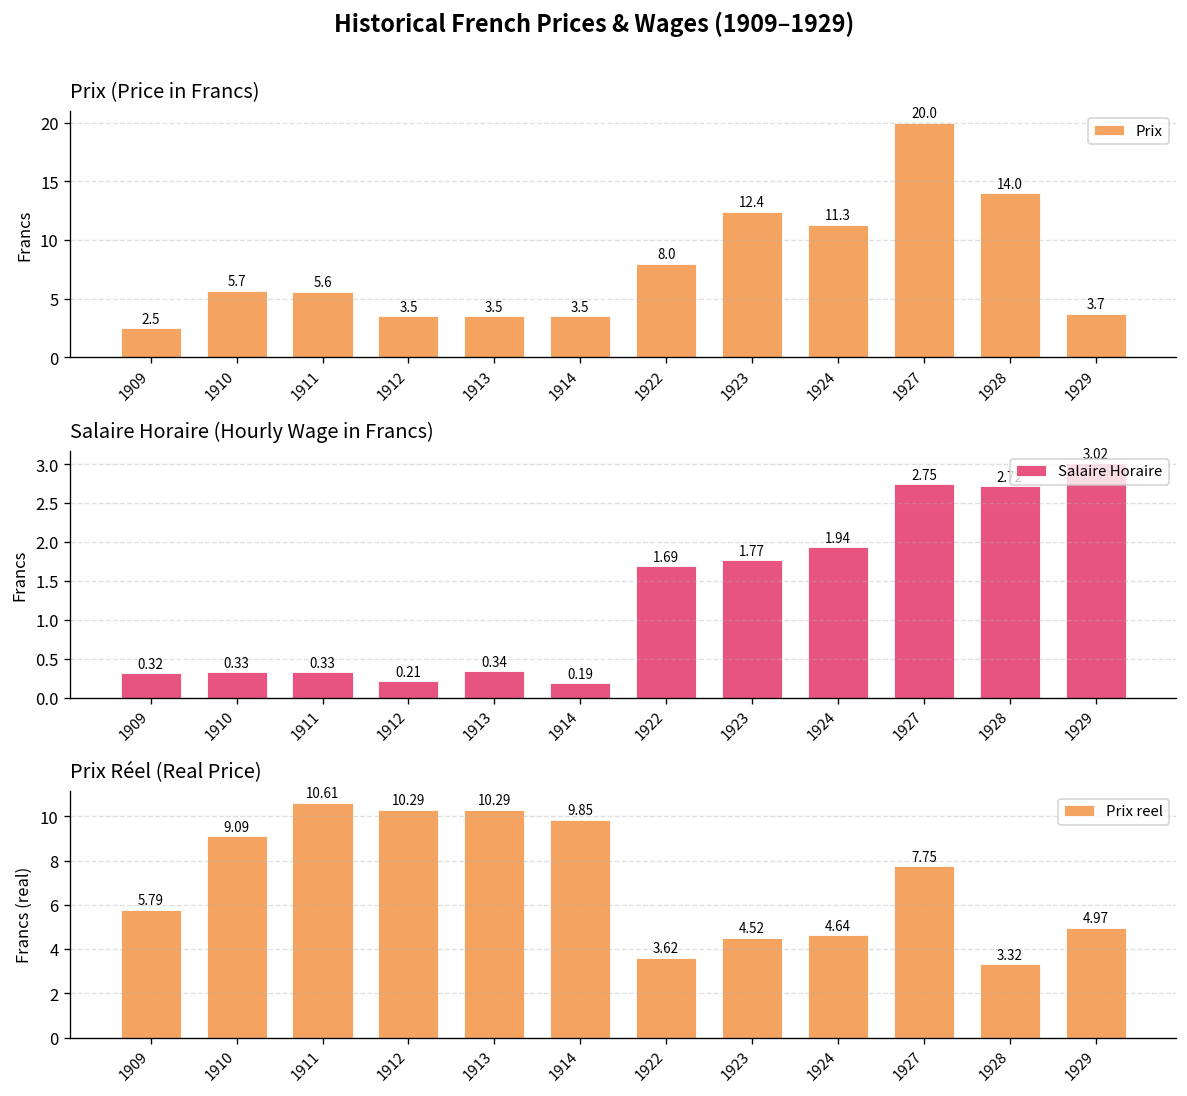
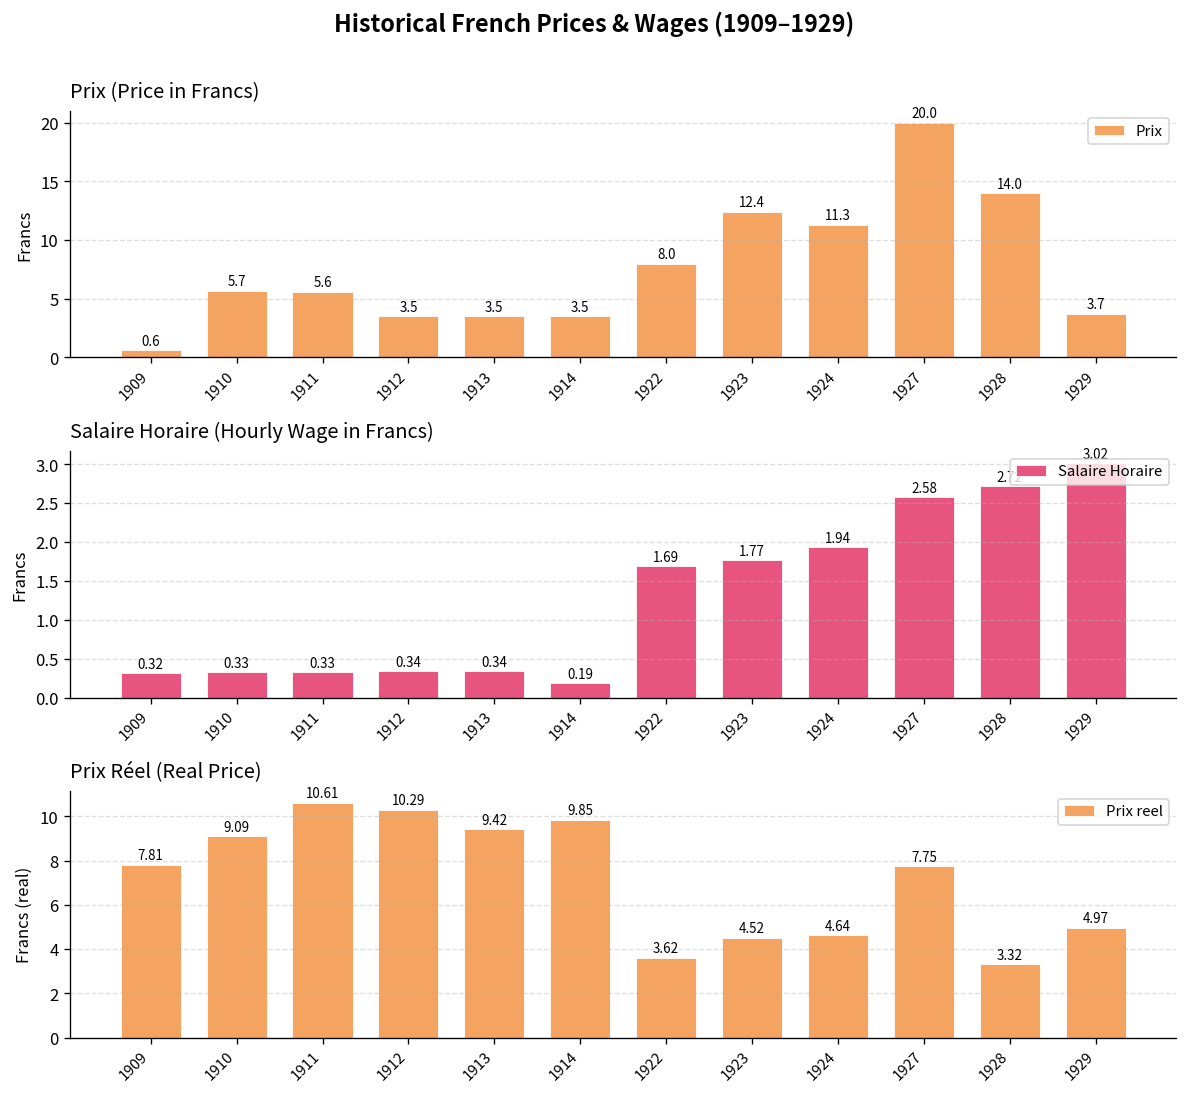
  {
    "Prix (Price in Francs)": {
-     "1909": 2.5,
+     "1909": 0.6,
      "1910": 5.7,
      "1911": 5.6,
      "1912": 3.5,
      "1913": 3.5,
      "1914": 3.5,
      "1922": 8.0,
      "1923": 12.4,
      "1924": 11.3,
      "1927": 20.0,
      "1928": 14.0,
      "1929": 3.7
    },
    "Salaire Horaire (Hourly Wage in Francs)": {
      "1909": 0.32,
      "1910": 0.33,
      "1911": 0.33,
-     "1912": 0.21,
+     "1912": 0.34,
      "1913": 0.34,
      "1914": 0.19,
      "1922": 1.69,
      "1923": 1.77,
      "1924": 1.94,
-     "1927": 2.75
+     "1927": 2.58
    },
    "Prix Réel (Real Price)": {
-     "1909": 5.79,
+     "1909": 7.81,
      "1910": 9.09,
      "1911": 10.61,
      "1912": 10.29,
-     "1913": 10.29,
+     "1913": 9.42,
      "1914": 9.85,
      "1922": 3.62,
      "1923": 4.52,
      "1924": 4.64,
      "1927": 7.75,
      "1928": 3.32,
      "1929": 4.97
    }
  }
